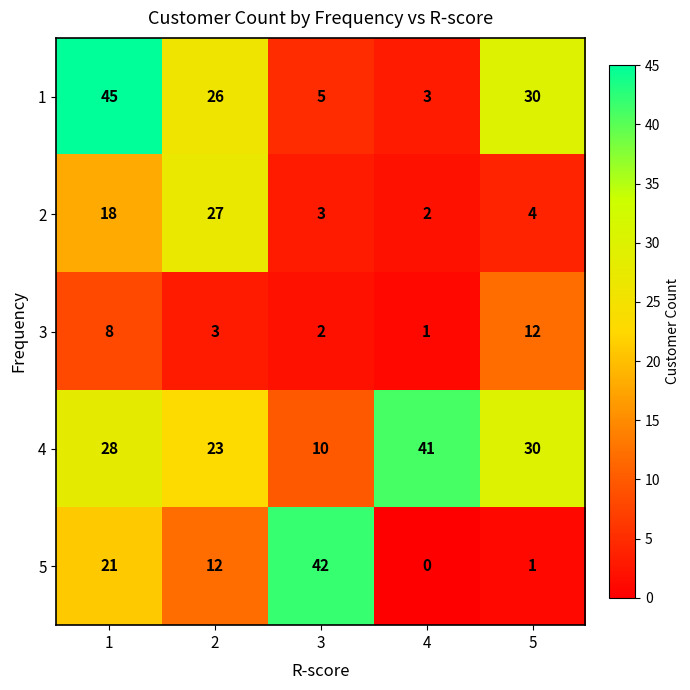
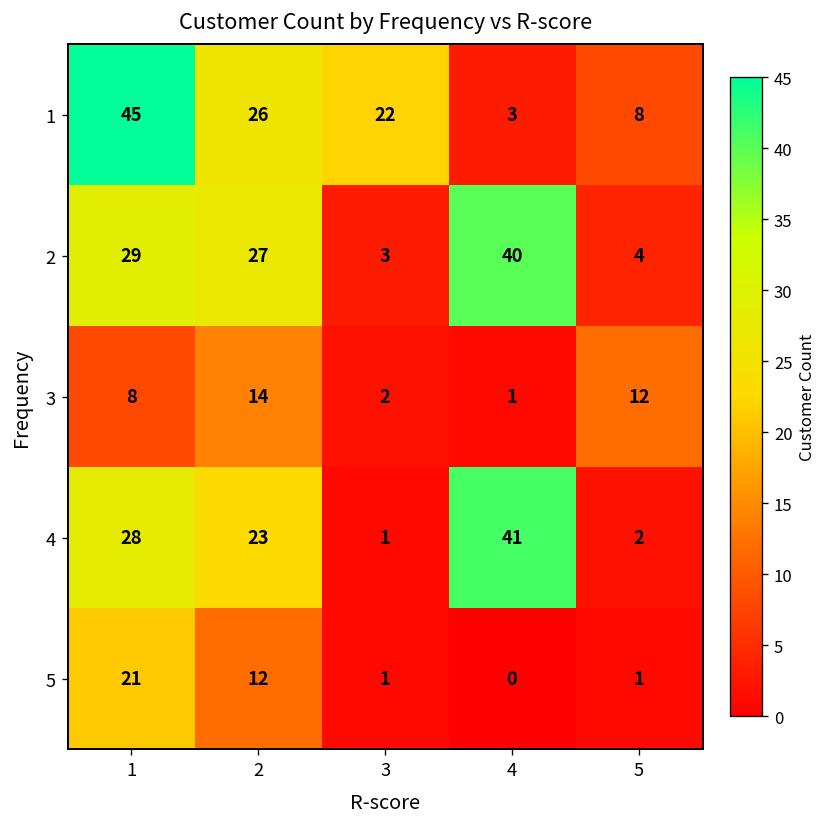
  {
    "1": {
      "1": 45,
      "2": 26,
-     "3": 5,
+     "3": 22,
      "4": 3,
-     "5": 30
+     "5": 8
    },
    "2": {
-     "1": 18,
+     "1": 29,
      "2": 27,
      "3": 3,
-     "4": 2,
+     "4": 40,
      "5": 4
    },
    "3": {
      "1": 8,
-     "2": 3,
+     "2": 14,
      "3": 2,
      "4": 1,
      "5": 12
    },
    "4": {
      "1": 28,
      "2": 23,
-     "3": 10,
+     "3": 1,
      "4": 41,
-     "5": 30
+     "5": 2
    },
    "5": {
      "1": 21,
      "2": 12,
-     "3": 42,
+     "3": 1,
      "4": 0,
      "5": 1
    }
  }
